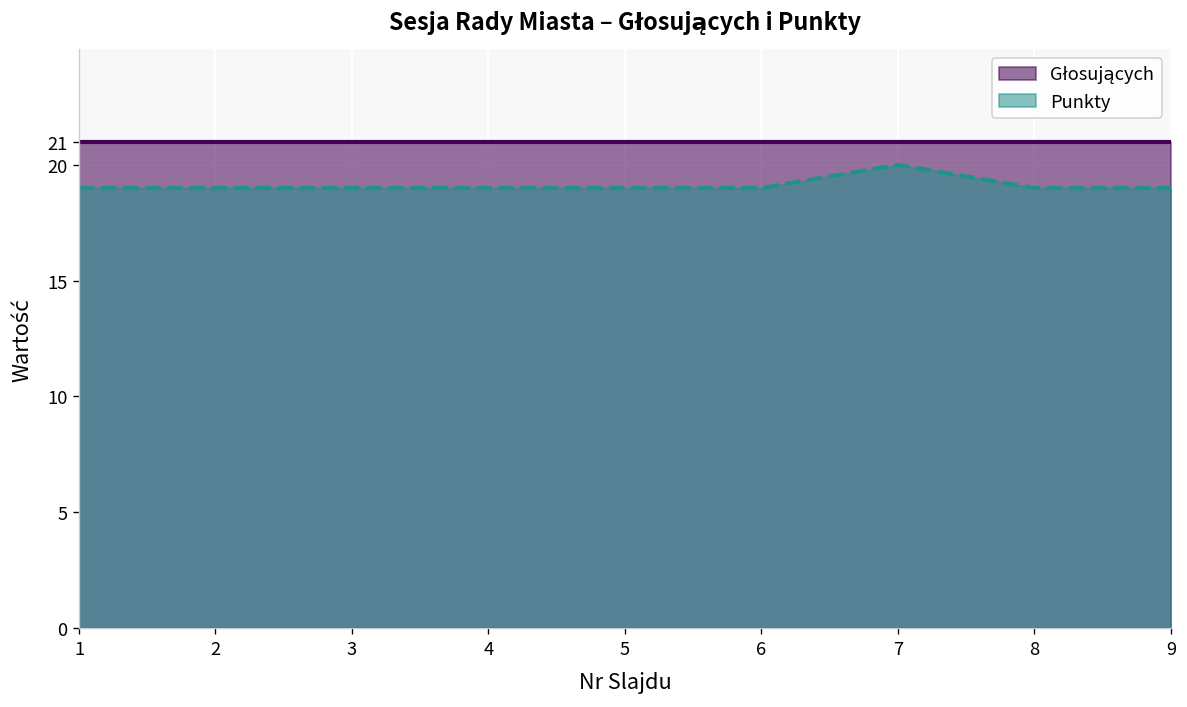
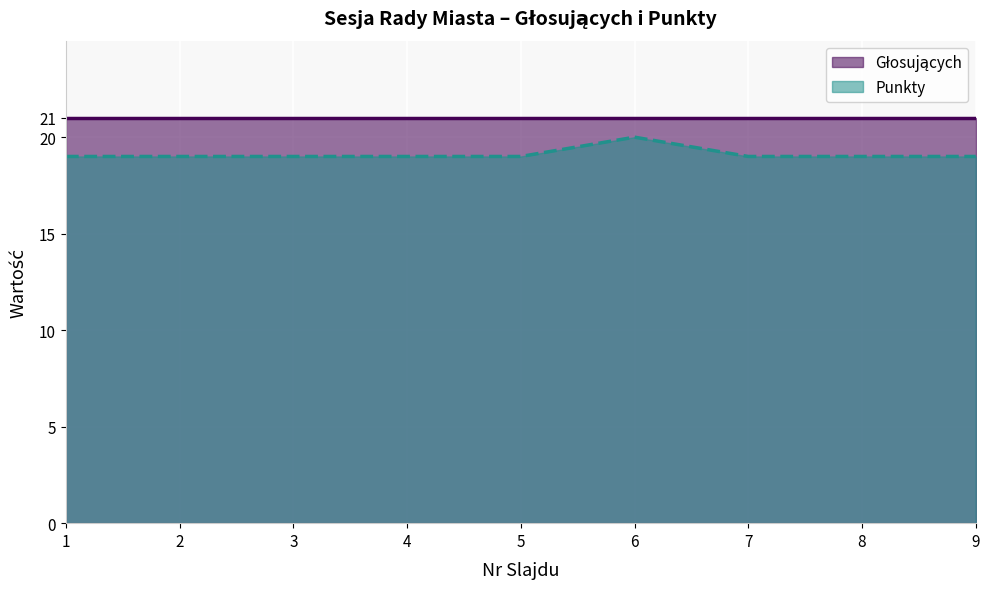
  {
    "Głosujących": {
      "1": 21,
      "2": 21,
      "3": 21,
      "4": 21,
      "5": 21,
      "6": 21,
      "7": 21,
      "8": 21,
      "9": 21
    },
    "Punkty": {
      "1": 19,
      "2": 19,
      "3": 19,
      "4": 19,
      "5": 19,
-     "6": 19,
-     "7": 20,
+     "6": 20,
+     "7": 19,
      "8": 19,
      "9": 19
    }
  }
